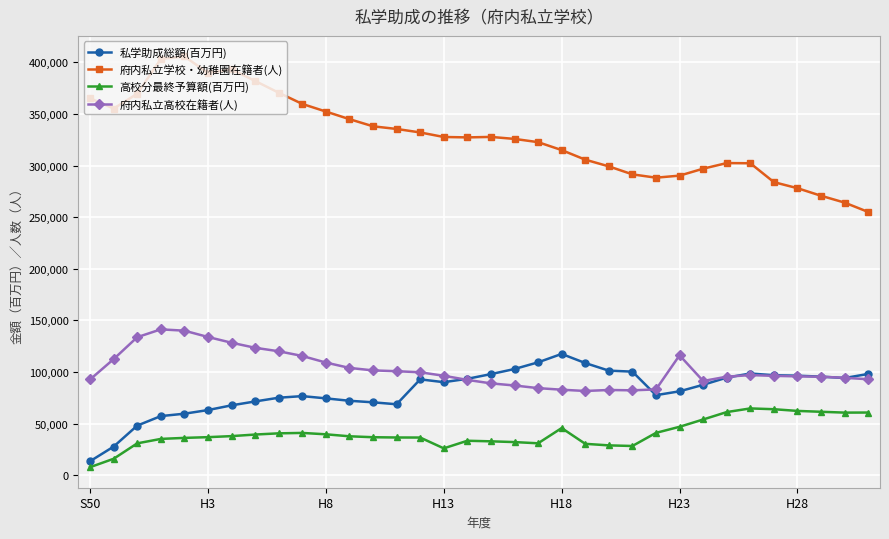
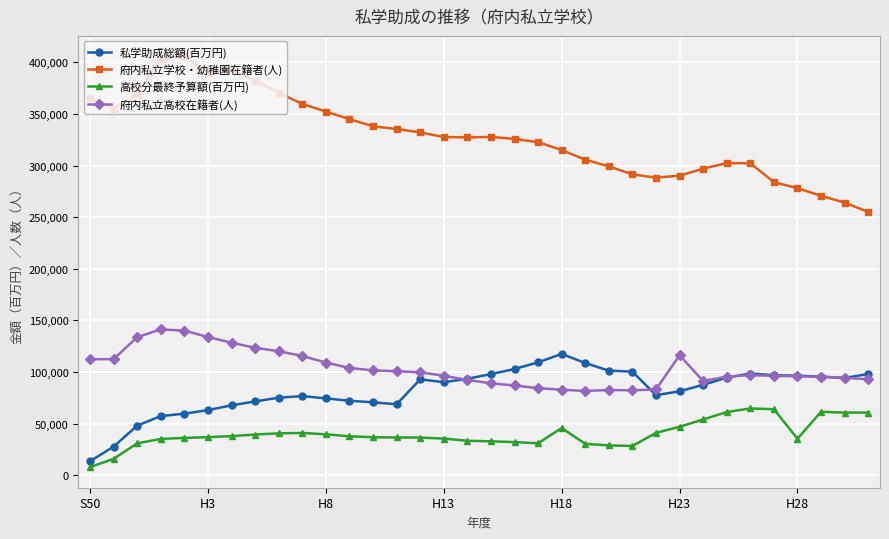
  {
    "私学助成総額(百万円)": {
      "S50": "14,000",
      "H3": "63,000",
      "H8": "75,000",
      "H13": "90,000",
      "H18": "118,000",
      "H23": "81,000"
    },
    "府内私立学校・幼稚園在籍者(人)": {
      "H8": "352,000",
      "H13": "328,000",
      "H18": "315,000",
      "H23": "290,000",
      "H28": "278,000"
    },
    "高校分最終予算額(百万円)": {
      "S50": "8,000",
      "H3": "37,000",
      "H8": "40,000",
-     "H13": "26,000",
+     "H13": "36,000",
      "H18": "46,000",
      "H23": "47,000",
-     "H28": "62,000"
+     "H28": "35,000"
    },
    "府内私立高校在籍者(人)": {
-     "S50": "93,000",
+     "S50": "112,000",
      "H3": "134,000",
      "H8": "109,000",
      "H13": "96,000",
      "H18": "83,000",
      "H23": "116,000"
    }
  }
